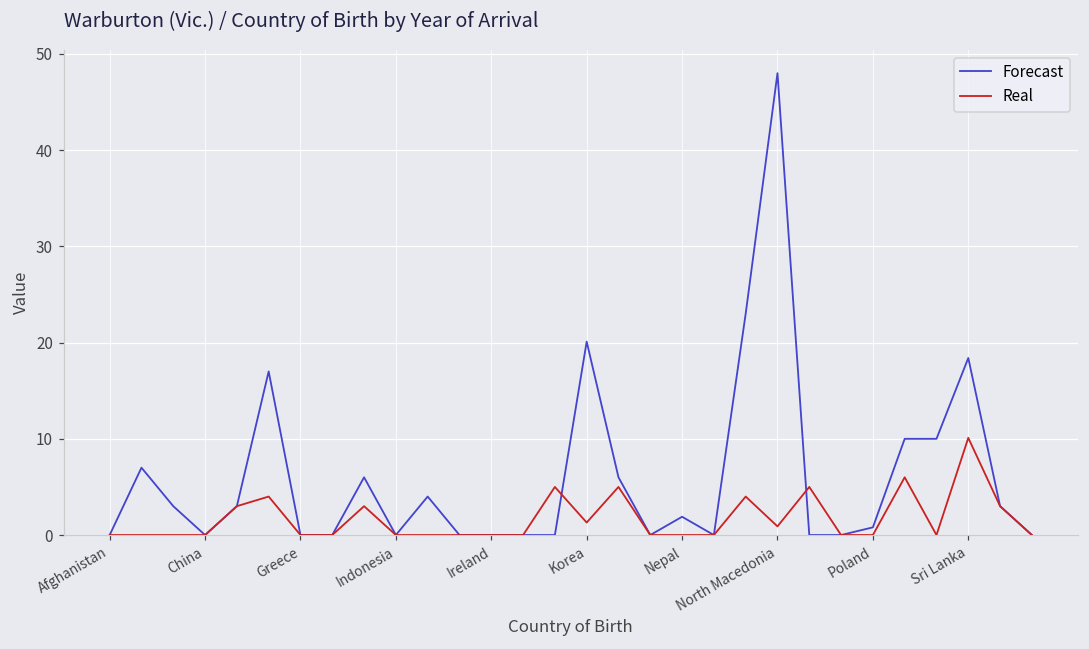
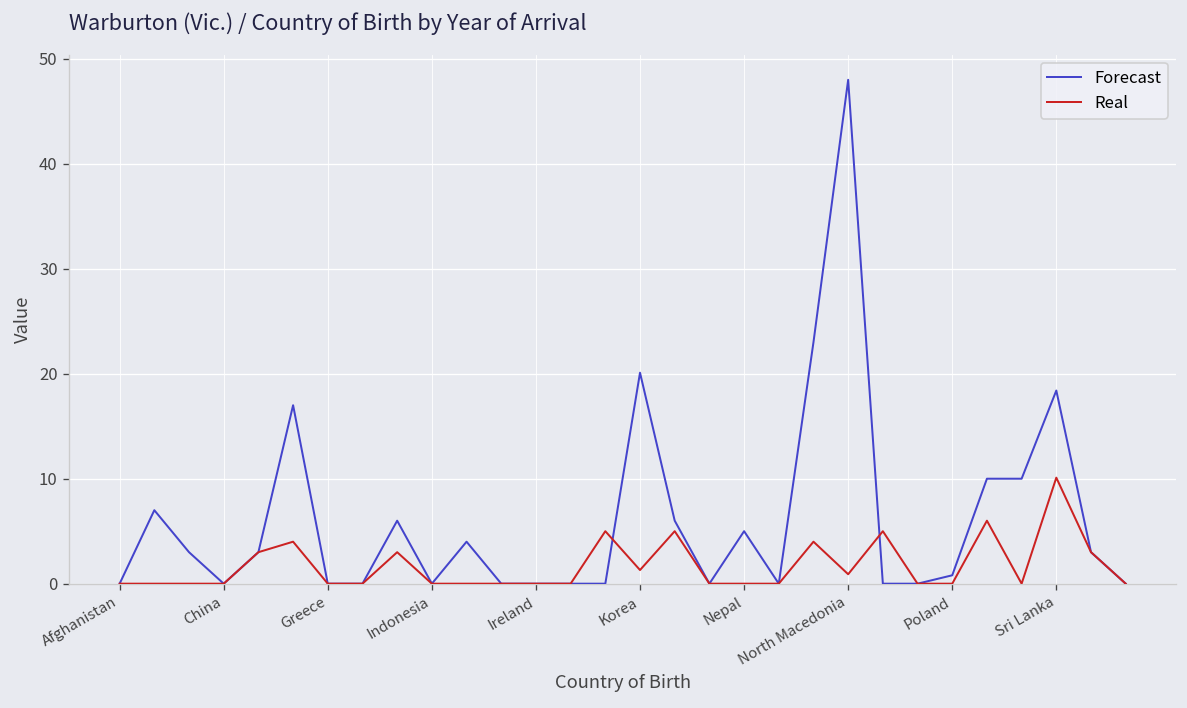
  {
    "Forecast": {
      "Korea": 20,
-     "Nepal": 2,
+     "Nepal": 5,
      "North Macedonia": 48,
      "Poland": 1,
      "Sri Lanka": 18
    },
    "Real": {
      "Korea": 1,
      "Nepal": 0,
      "North Macedonia": 1,
      "Poland": 0,
      "Sri Lanka": 10
    }
  }
